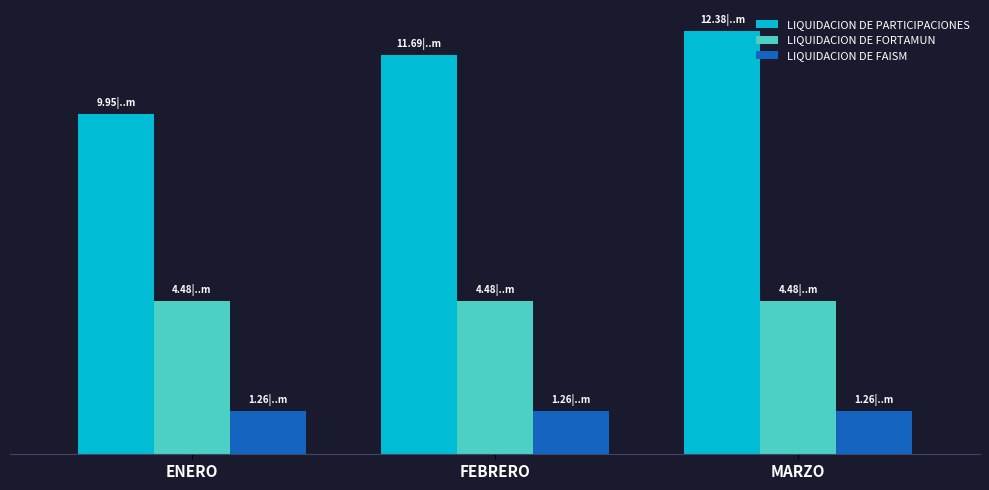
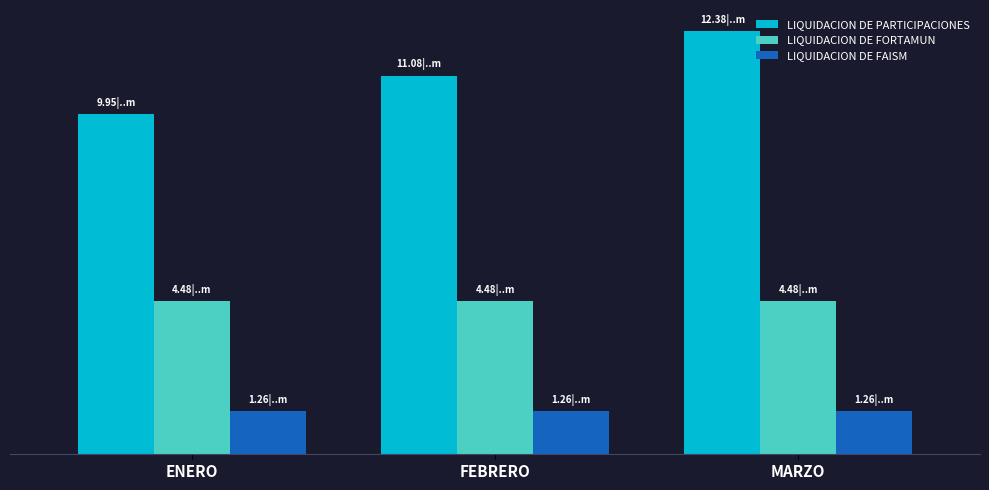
  {
    "LIQUIDACION DE PARTICIPACIONES": {
-     "FEBRERO": "11.69|..m"
+     "FEBRERO": "11.08|..m"
    }
  }
